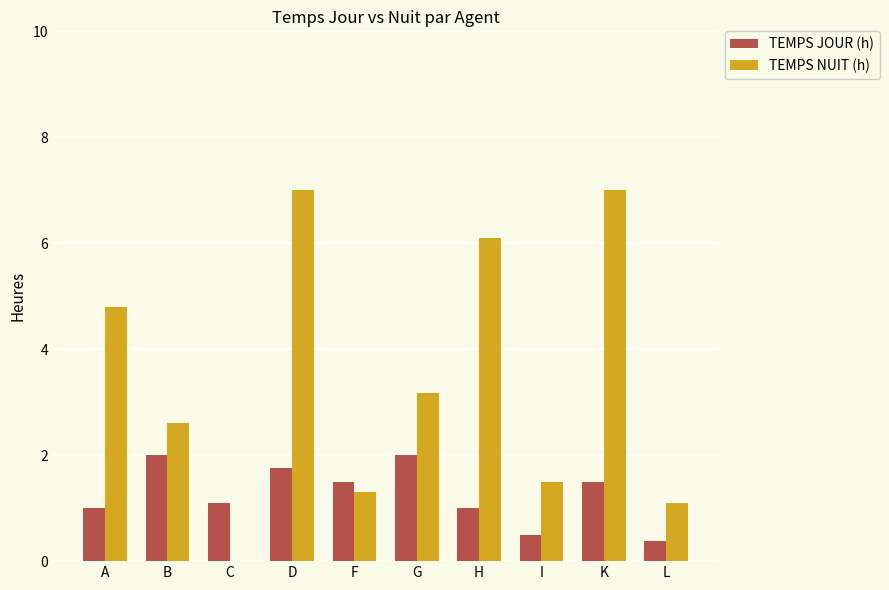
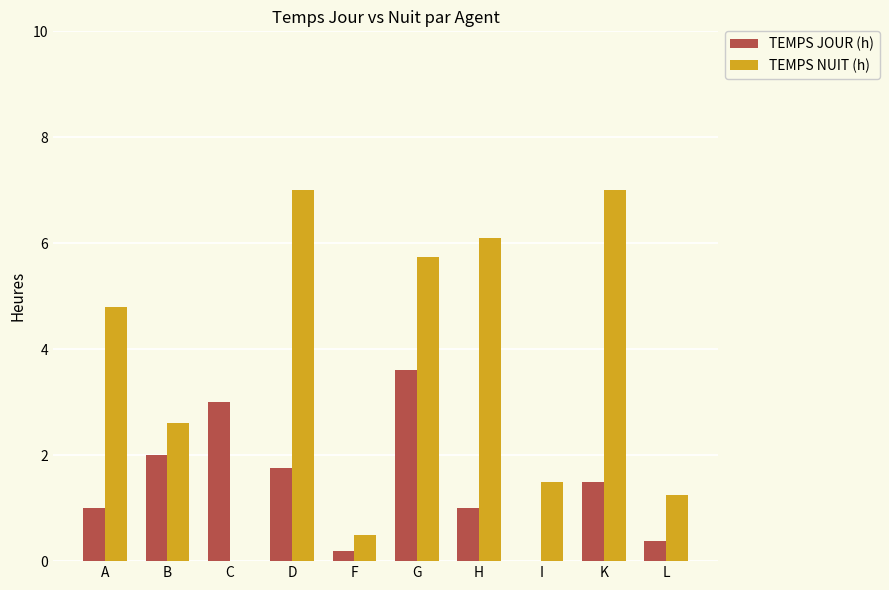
  {
    "TEMPS JOUR (h)": {
      "A": 1.0,
      "B": 2.0,
-     "C": 1.1,
+     "C": 3.0,
      "D": 1.8,
-     "F": 1.5,
-     "G": 2.0,
+     "F": 0.2,
+     "G": 3.6,
      "H": 1.0,
-     "I": 0.5,
+     "I": 0.0,
      "K": 1.5,
      "L": 0.4
    },
    "TEMPS NUIT (h)": {
      "A": 4.8,
      "B": 2.6,
      "C": 0.0,
      "D": 7.0,
-     "F": 1.3,
-     "G": 3.2,
+     "F": 0.5,
+     "G": 5.7,
      "H": 6.1,
      "I": 1.5,
      "K": 7.0,
-     "L": 1.1
+     "L": 1.3
    }
  }
